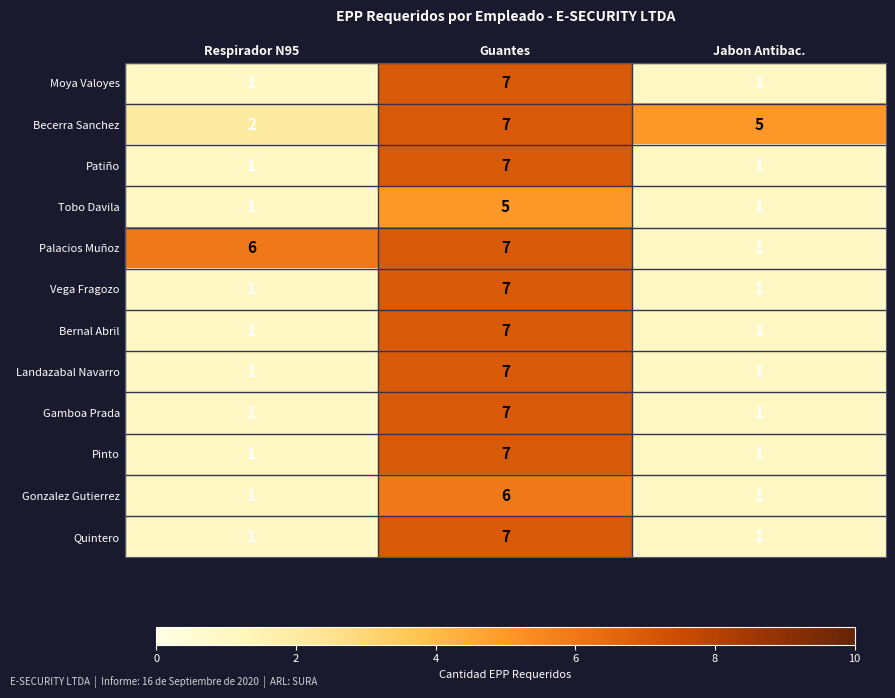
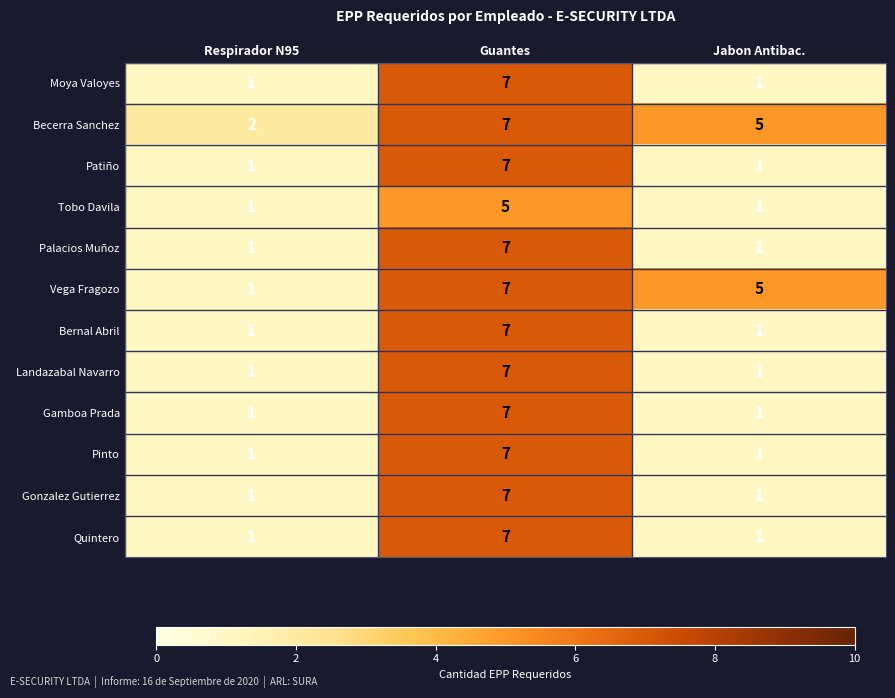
  {
    "Moya Valoyes": {
      "Respirador N95": 1,
      "Guantes": 7,
      "Jabon Antibac.": 1
    },
    "Becerra Sanchez": {
      "Respirador N95": 2,
      "Guantes": 7,
      "Jabon Antibac.": 5
    },
    "Patiño": {
      "Respirador N95": 1,
      "Guantes": 7,
      "Jabon Antibac.": 1
    },
    "Tobo Davila": {
      "Respirador N95": 1,
      "Guantes": 5,
      "Jabon Antibac.": 1
    },
    "Palacios Muñoz": {
-     "Respirador N95": 6,
+     "Respirador N95": 1,
      "Guantes": 7,
      "Jabon Antibac.": 1
    },
    "Vega Fragozo": {
      "Respirador N95": 1,
      "Guantes": 7,
-     "Jabon Antibac.": 1
+     "Jabon Antibac.": 5
    },
    "Bernal Abril": {
      "Respirador N95": 1,
      "Guantes": 7,
      "Jabon Antibac.": 1
    },
    "Landazabal Navarro": {
      "Respirador N95": 1,
      "Guantes": 7,
      "Jabon Antibac.": 1
    },
    "Gamboa Prada": {
      "Respirador N95": 1,
      "Guantes": 7,
      "Jabon Antibac.": 1
    },
    "Pinto": {
      "Respirador N95": 1,
      "Guantes": 7,
      "Jabon Antibac.": 1
    },
    "Gonzalez Gutierrez": {
      "Respirador N95": 1,
-     "Guantes": 6,
+     "Guantes": 7,
      "Jabon Antibac.": 1
    },
    "Quintero": {
      "Respirador N95": 1,
      "Guantes": 7,
      "Jabon Antibac.": 1
    }
  }
